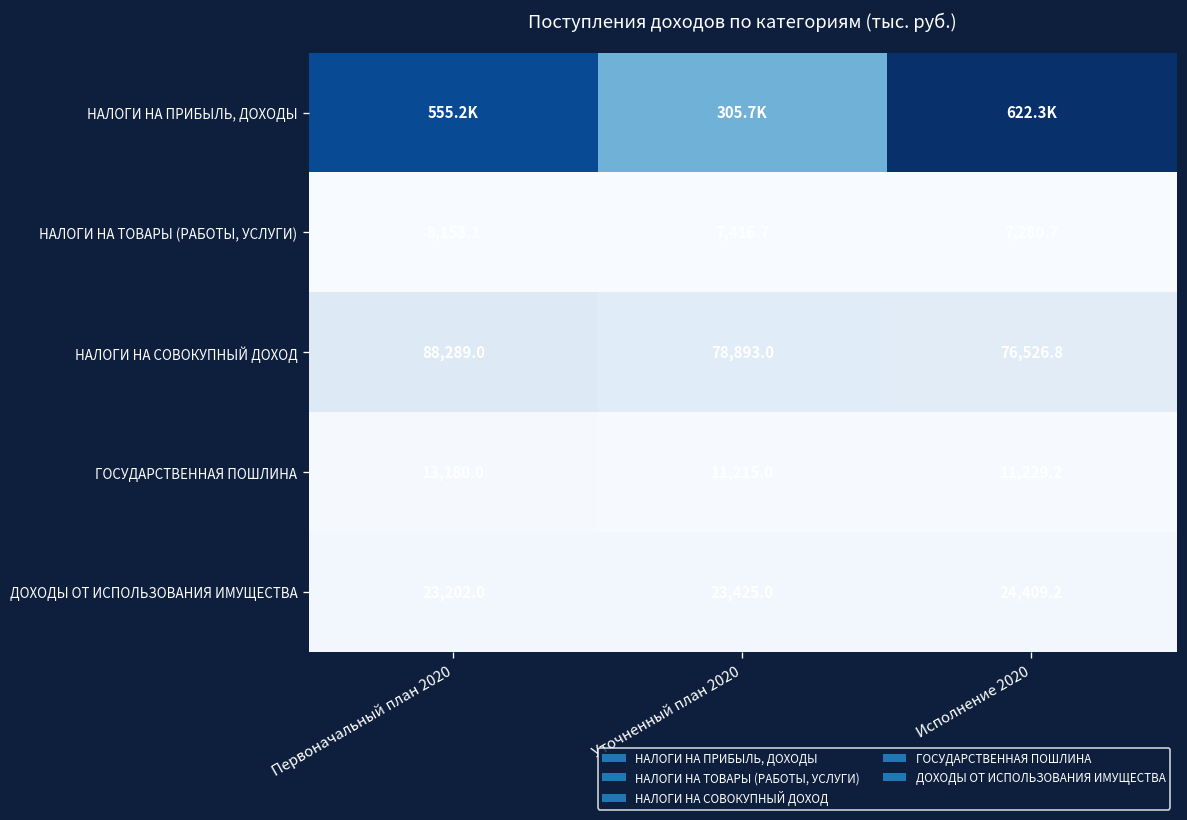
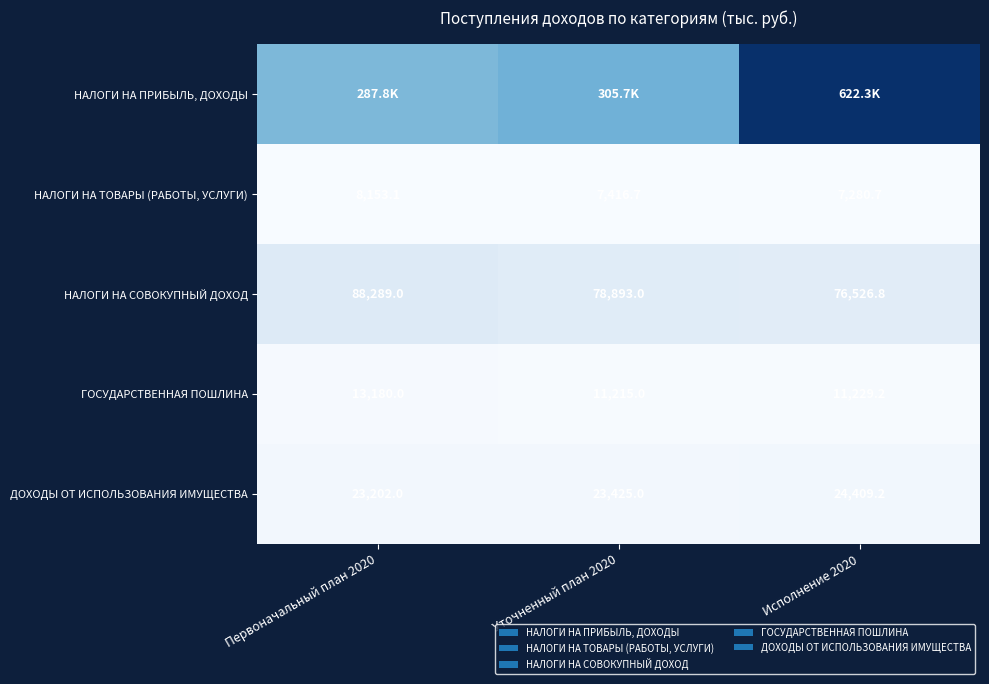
  {
    "НАЛОГИ НА ПРИБЫЛЬ, ДОХОДЫ": {
-     "Первоначальный план 2020": "555.2K",
+     "Первоначальный план 2020": "287.8K",
      "Уточненный план 2020": "305.7K",
      "Исполнение 2020": "622.3K"
    }
  }
